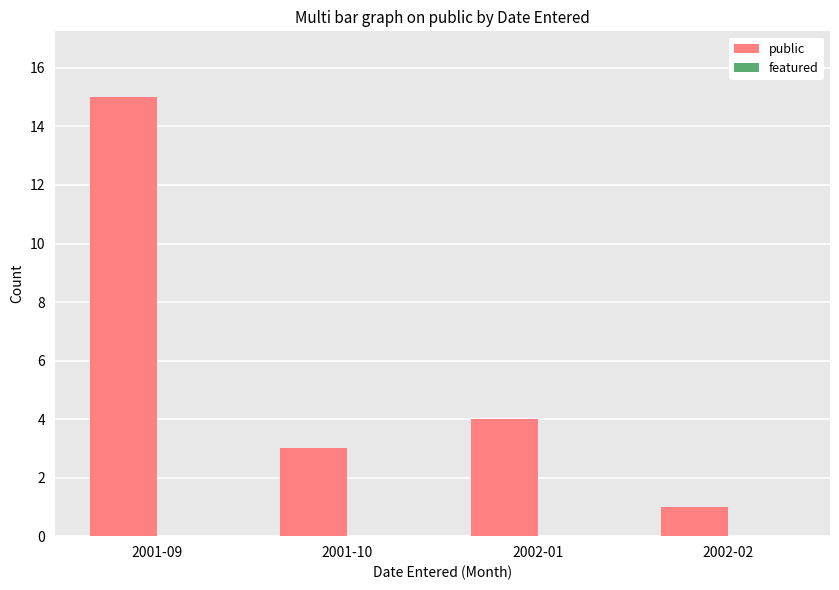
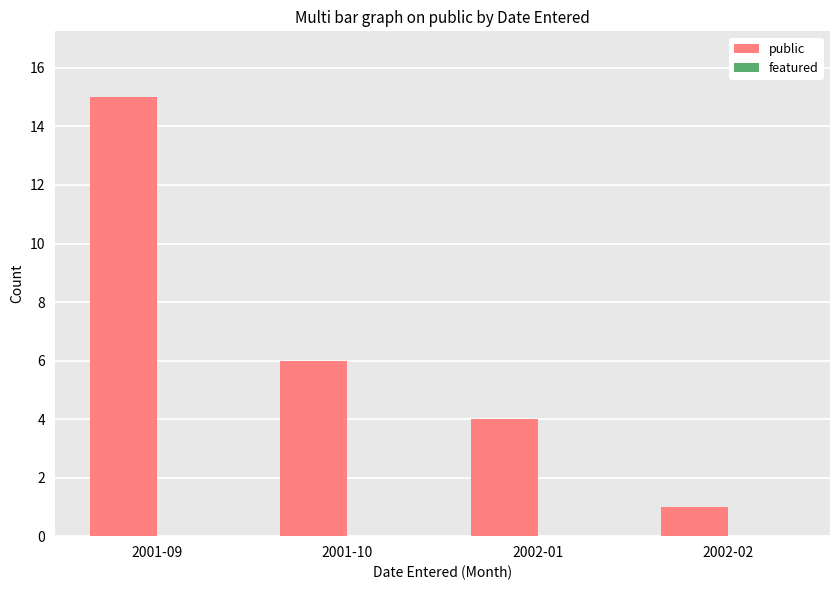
  {
    "public": {
      "2001-09": 15,
-     "2001-10": 3,
+     "2001-10": 6,
      "2002-01": 4,
      "2002-02": 1
    },
    "featured": {
      "2001-09": 0,
      "2001-10": 0,
      "2002-01": 0,
      "2002-02": 0
    }
  }
